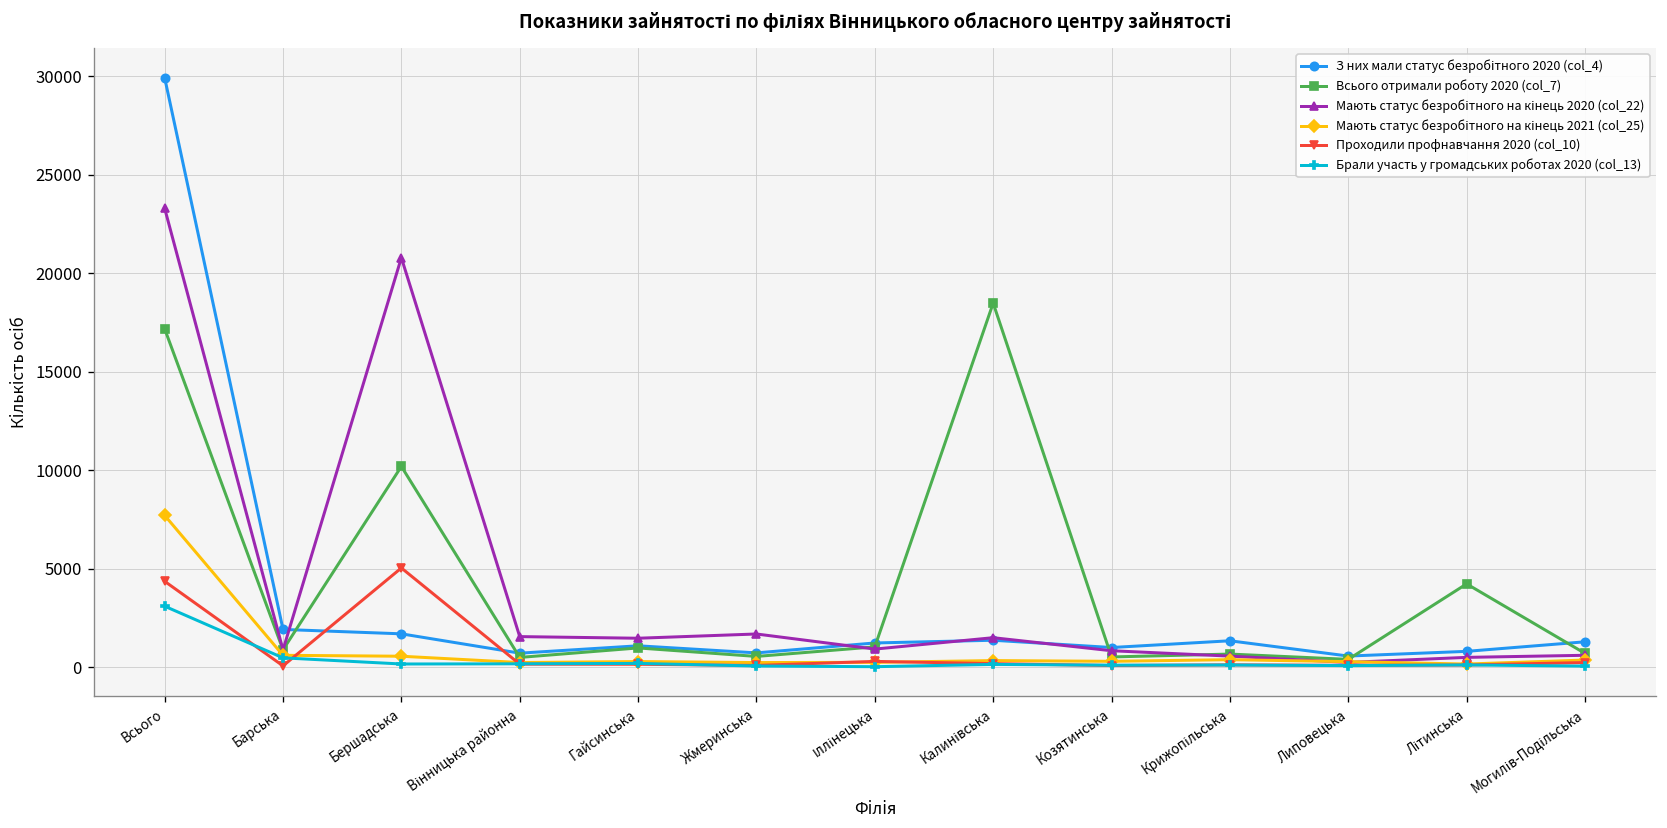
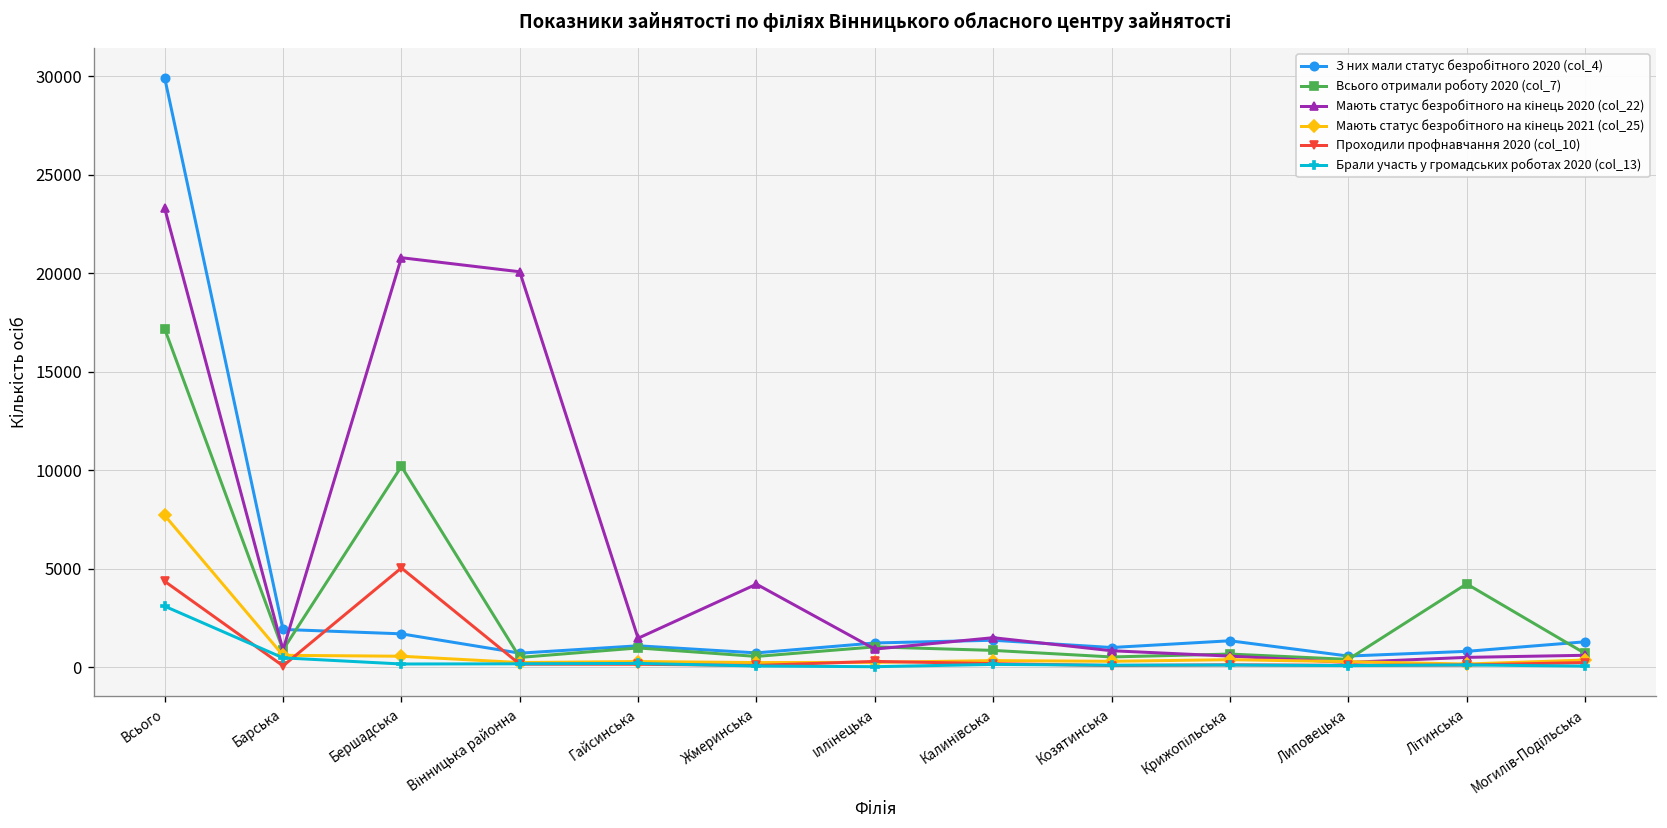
  {
    "Всього отримали роботу 2020 (col_7)": {
      "Всього": 17200,
      "Бершадська": 10200,
      "Вінницька районна": 500,
      "Жмеринська": 500,
-     "Калинівська": 18500,
+     "Калинівська": 800,
      "Козятинська": 500,
      "Літинська": 4200
    },
    "Мають статус безробітного на кінець 2020 (col_22)": {
      "Всього": 23300,
      "Бершадська": 20800,
-     "Вінницька районна": 1500,
+     "Вінницька районна": 20100,
      "Гайсинська": 1500,
-     "Жмеринська": 1700,
+     "Жмеринська": 4200,
      "Козятинська": 800,
      "Літинська": 500
    },
    "Мають статус безробітного на кінець 2021 (col_25)": {
      "Всього": 7700,
      "Бершадська": 500,
      "Козятинська": 300,
      "Крижопільська": 400
    },
    "Проходили профнавчання 2020 (col_10)": {
      "Всього": 4400,
      "Барська": 100,
      "Бершадська": 5000
    }
  }
